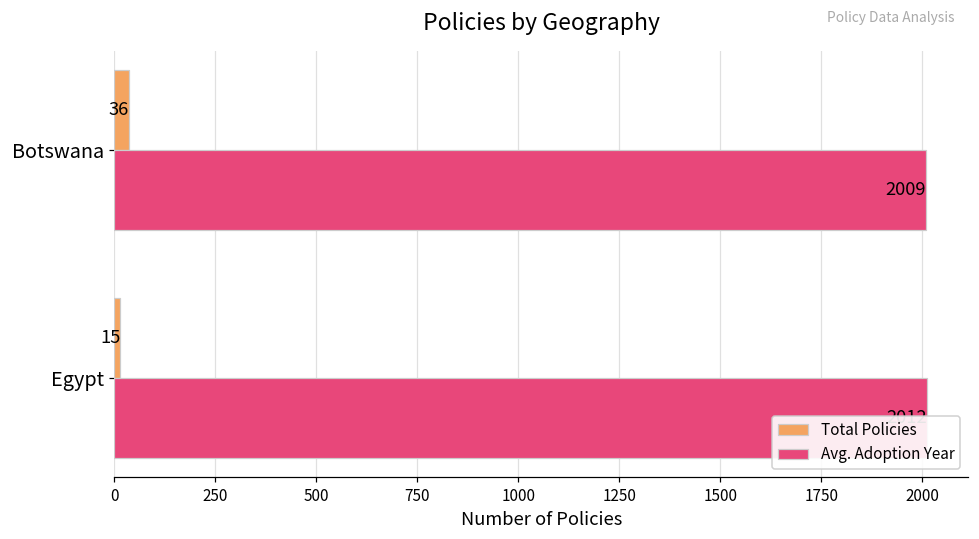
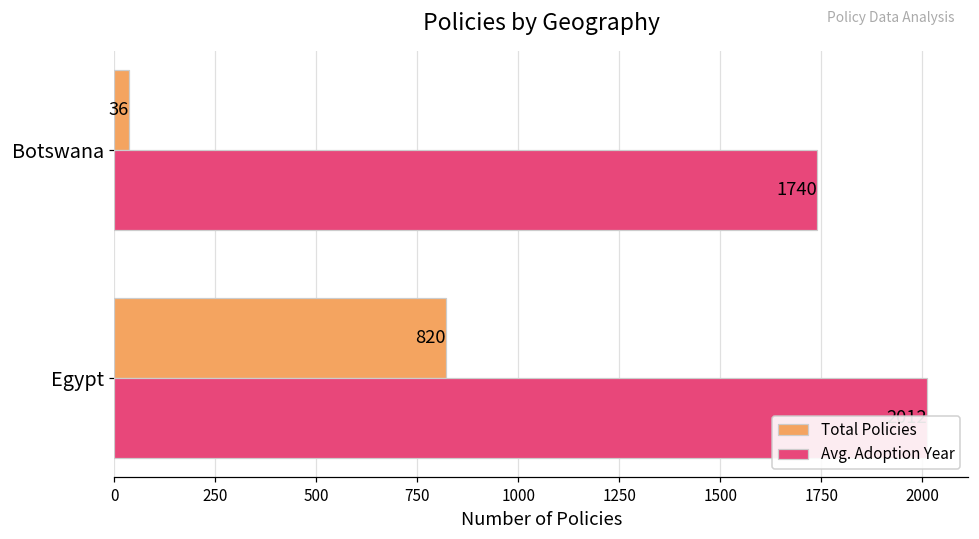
  {
    "Total Policies": {
      "Botswana": 36,
-     "Egypt": 15
+     "Egypt": 820
    },
    "Avg. Adoption Year": {
-     "Botswana": 2009
+     "Botswana": 1740
    }
  }
